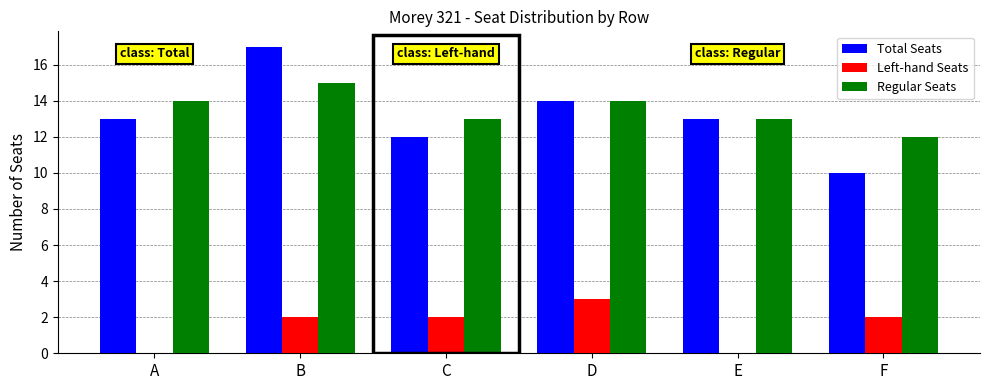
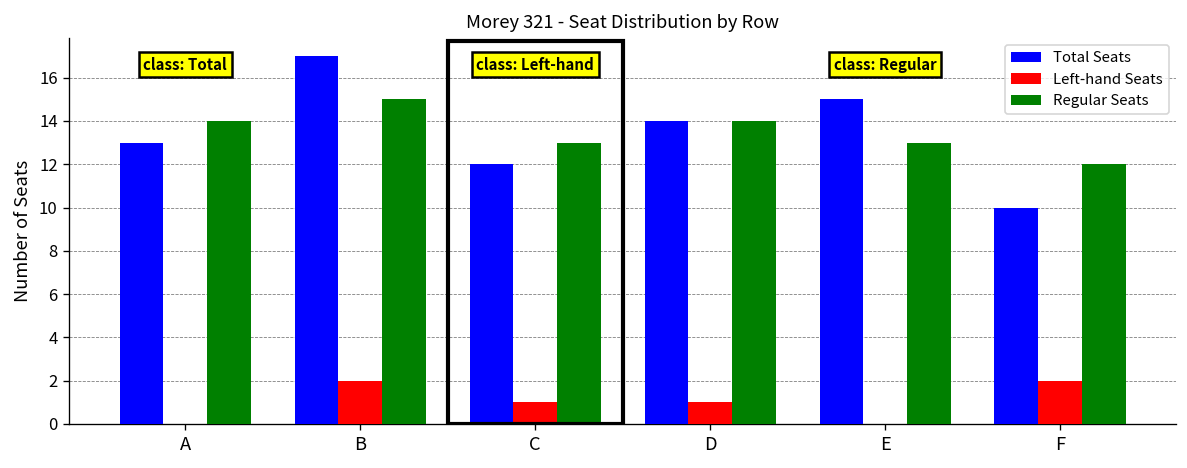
  {
    "Total Seats": {
      "A": 13,
      "B": 17,
      "C": 12,
      "D": 14,
-     "E": 13,
+     "E": 15,
      "F": 10
    },
    "Left-hand Seats": {
      "A": 0,
      "B": 2,
-     "C": 2,
-     "D": 3,
+     "C": 1,
+     "D": 1,
      "E": 0,
      "F": 2
    },
    "Regular Seats": {
      "A": 14,
      "B": 15,
      "C": 13,
      "D": 14,
      "E": 13,
      "F": 12
    }
  }
